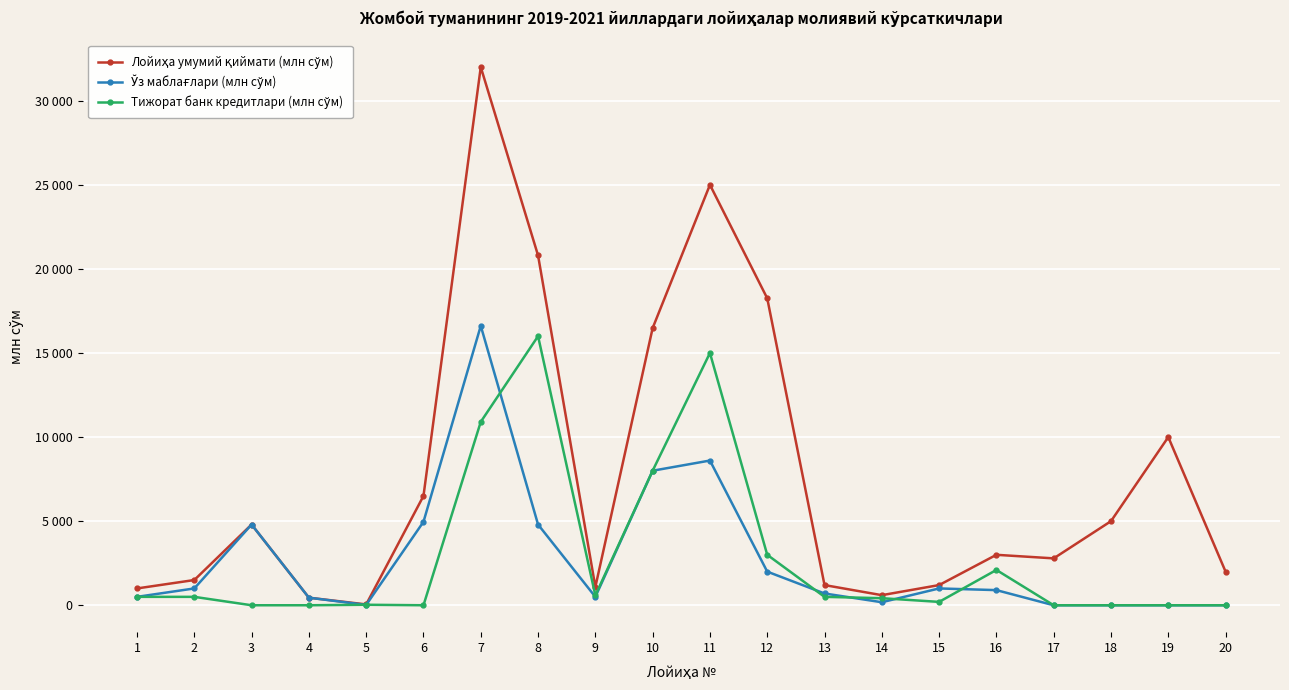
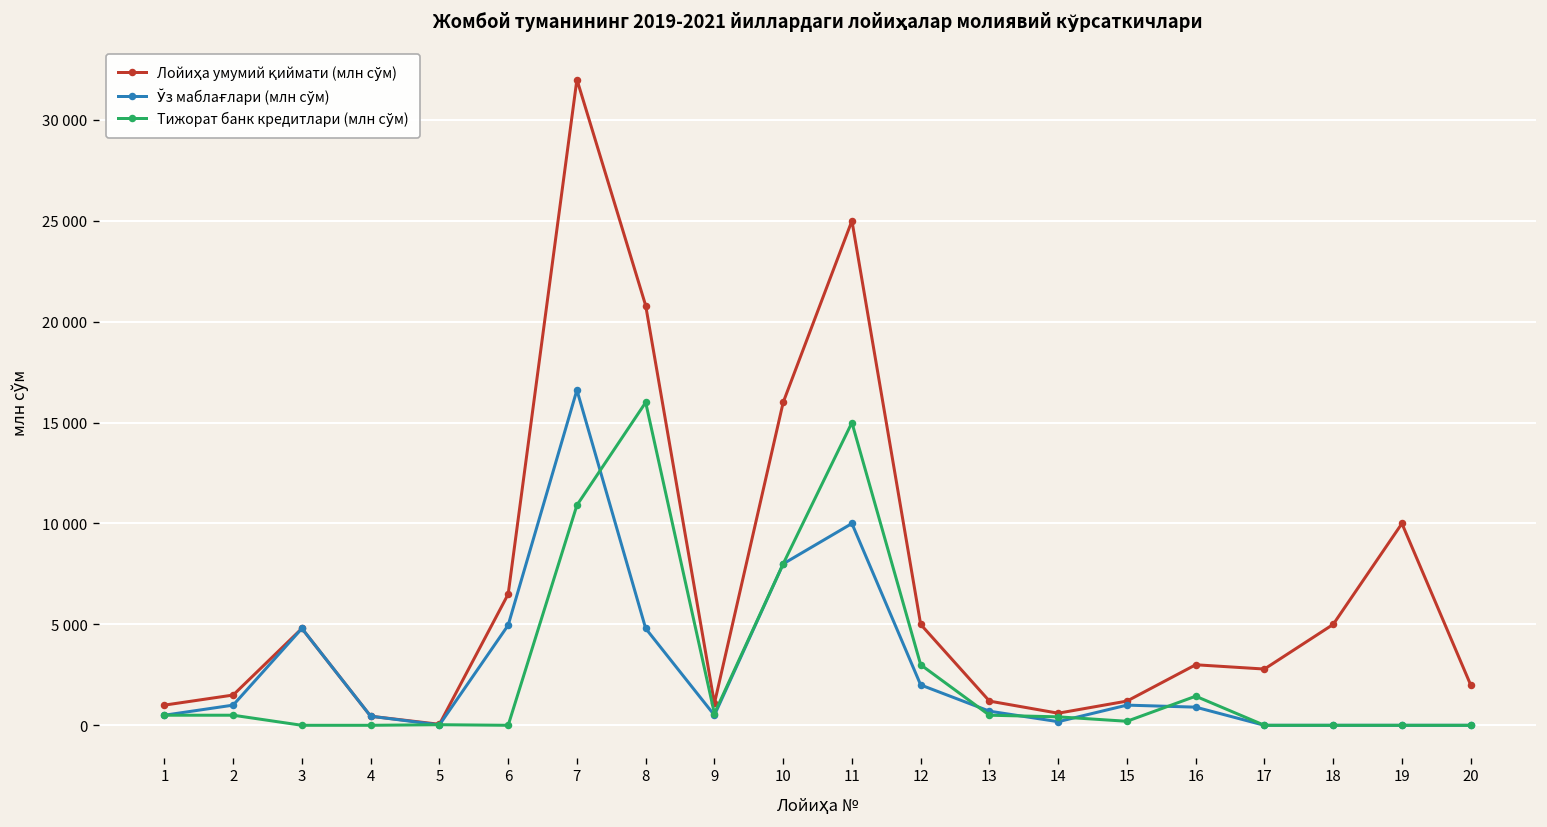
  {
    "Лойиҳа умумий қиймати (млн сўм)": {
      "1": 1000,
      "2": 1500,
      "6": 6500,
      "7": 32000,
      "8": 20800,
      "9": 1100,
-     "10": 16500,
+     "10": 16000,
      "11": 25000,
-     "12": 18300,
+     "12": 5000,
      "13": 1200,
      "14": 600,
      "15": 1200,
      "16": 3000,
      "17": 2800,
      "18": 5000,
      "19": 10000,
      "20": 2000
    },
    "Ўз маблағлари (млн сўм)": {
      "2": 1000,
      "6": 5000,
      "7": 16600,
      "8": 4800,
-     "11": 8600,
+     "11": 10000,
      "12": 2000,
      "13": 700,
      "14": 200,
      "15": 1000,
      "16": 900
    },
    "Тижорат банк кредитлари (млн сўм)": {
      "2": 500,
      "3": 0,
      "4": 0,
      "6": 0,
      "7": 10900,
      "8": 16000,
      "11": 15000,
      "12": 3000,
      "13": 500,
      "14": 400,
      "15": 200,
-     "16": 2100
+     "16": 1400
    }
  }
